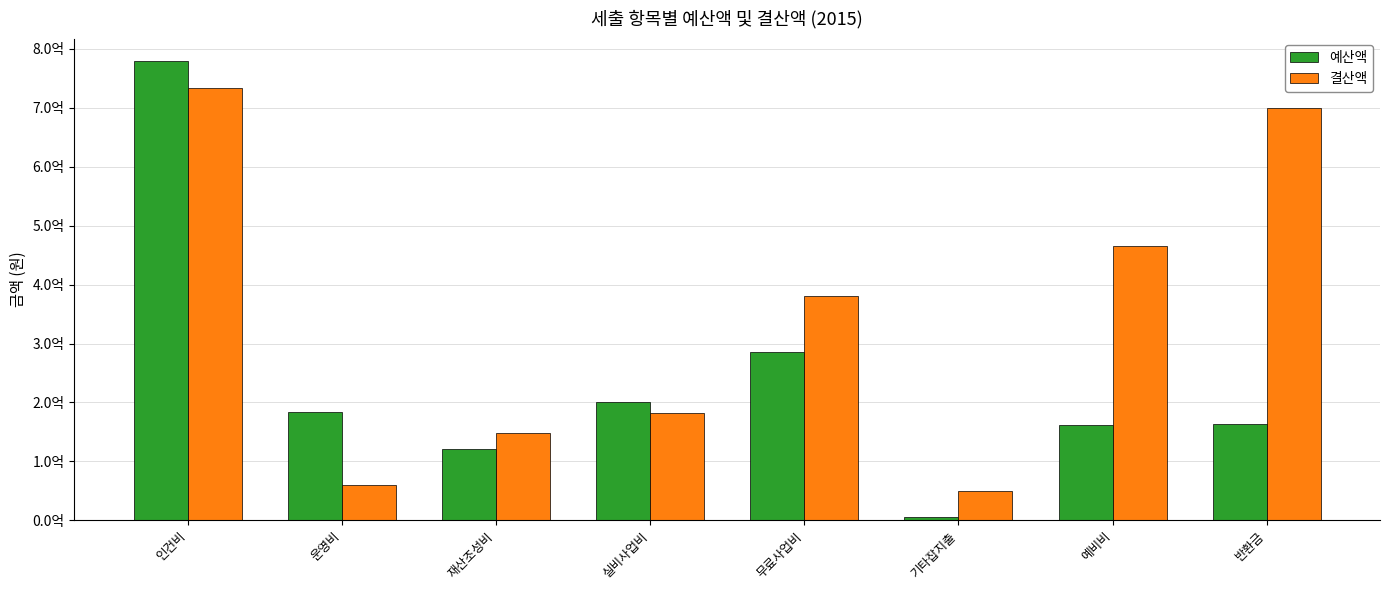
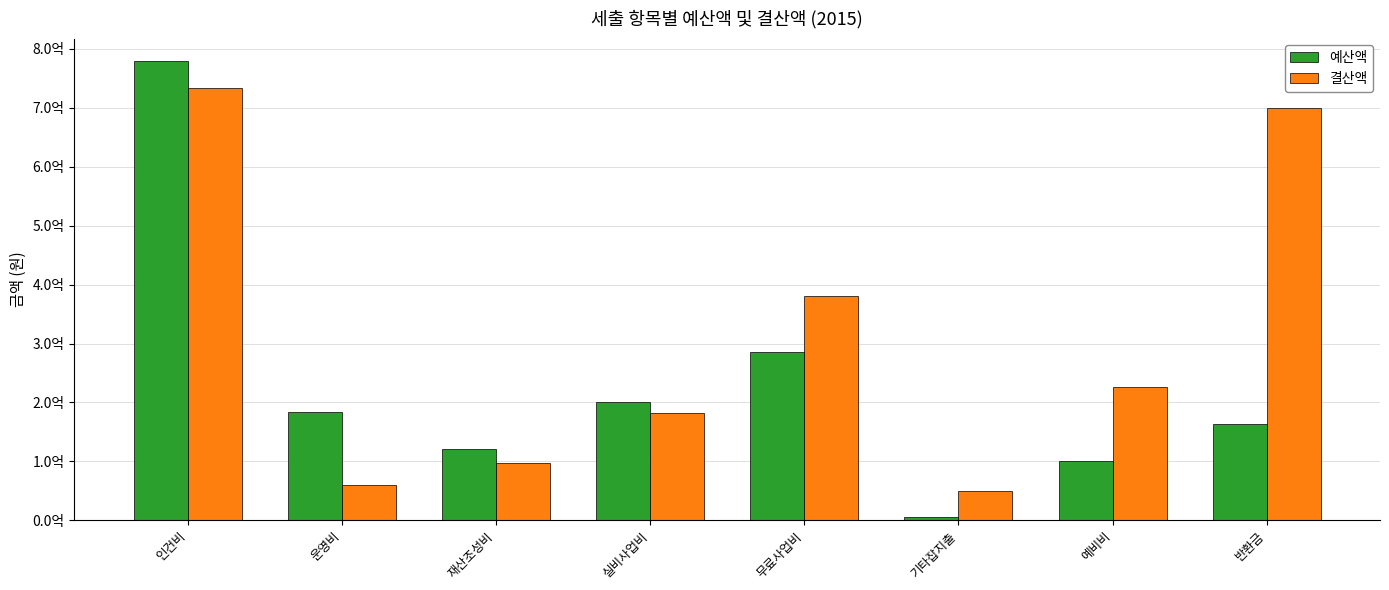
  {
    "예산액": {
      "인건비": "7.8억",
      "운영비": "1.8억",
      "재산조성비": "1.2억",
      "실비사업비": "2.0억",
      "무료사업비": "2.9억",
      "기타잡지출": "0.1억",
-     "예비비": "1.6억",
+     "예비비": "1.0억",
      "반환금": "1.6억"
    },
    "결산액": {
      "인건비": "7.3억",
      "운영비": "0.6억",
-     "재산조성비": "1.5억",
+     "재산조성비": "1.0억",
      "실비사업비": "1.8억",
      "무료사업비": "3.8억",
      "기타잡지출": "0.5억",
-     "예비비": "4.7억",
+     "예비비": "2.3억",
      "반환금": "7.0억"
    }
  }
